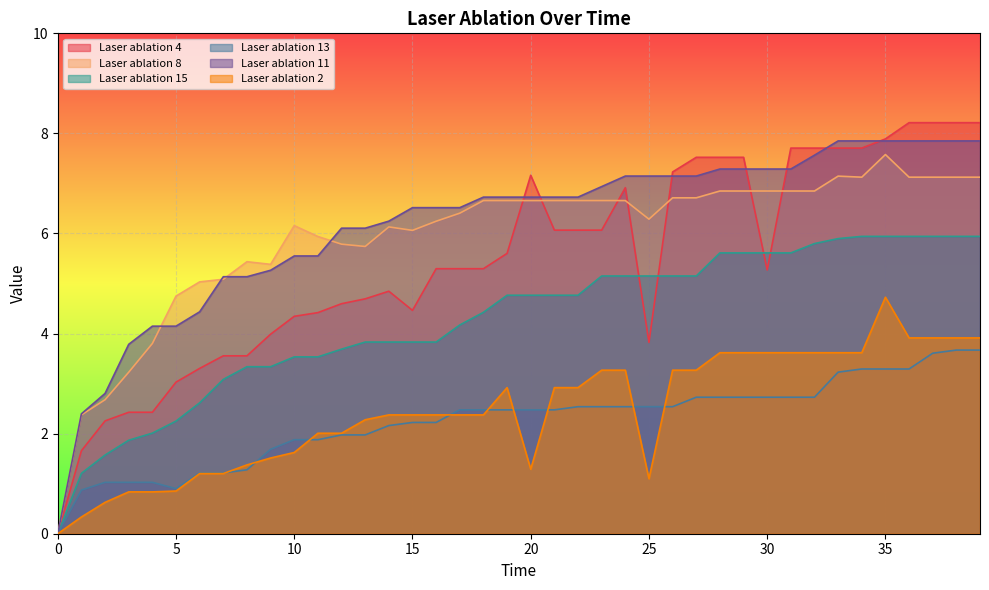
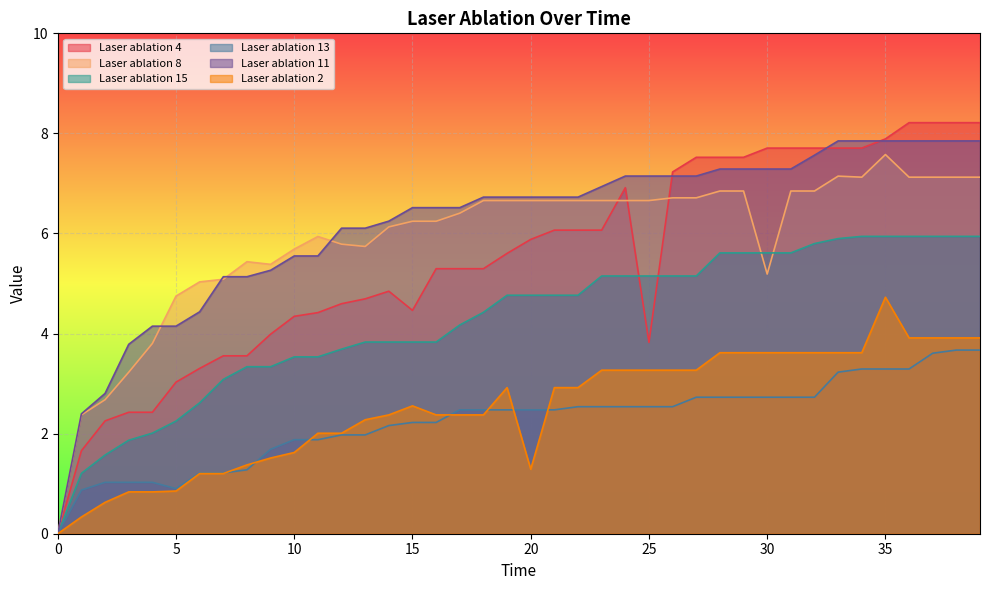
  {
    "Laser ablation 4": {
      "5": 3.0,
      "10": 4.3,
      "15": 4.5,
-     "20": 7.2,
+     "20": 5.9,
      "25": 3.8,
-     "30": 5.3
+     "30": 7.7
    },
    "Laser ablation 8": {
      "5": 4.7,
-     "10": 6.2,
-     "15": 6.1,
+     "10": 5.7,
+     "15": 6.2,
      "20": 6.7,
-     "25": 6.3,
-     "30": 6.8,
+     "25": 6.7,
+     "30": 5.2,
      "35": 7.6
    },
    "Laser ablation 2": {
      "10": 1.6,
-     "15": 2.4,
+     "15": 2.6,
      "20": 1.3,
-     "25": 1.1,
+     "25": 3.3,
      "30": 3.6,
      "35": 4.7
    }
  }
